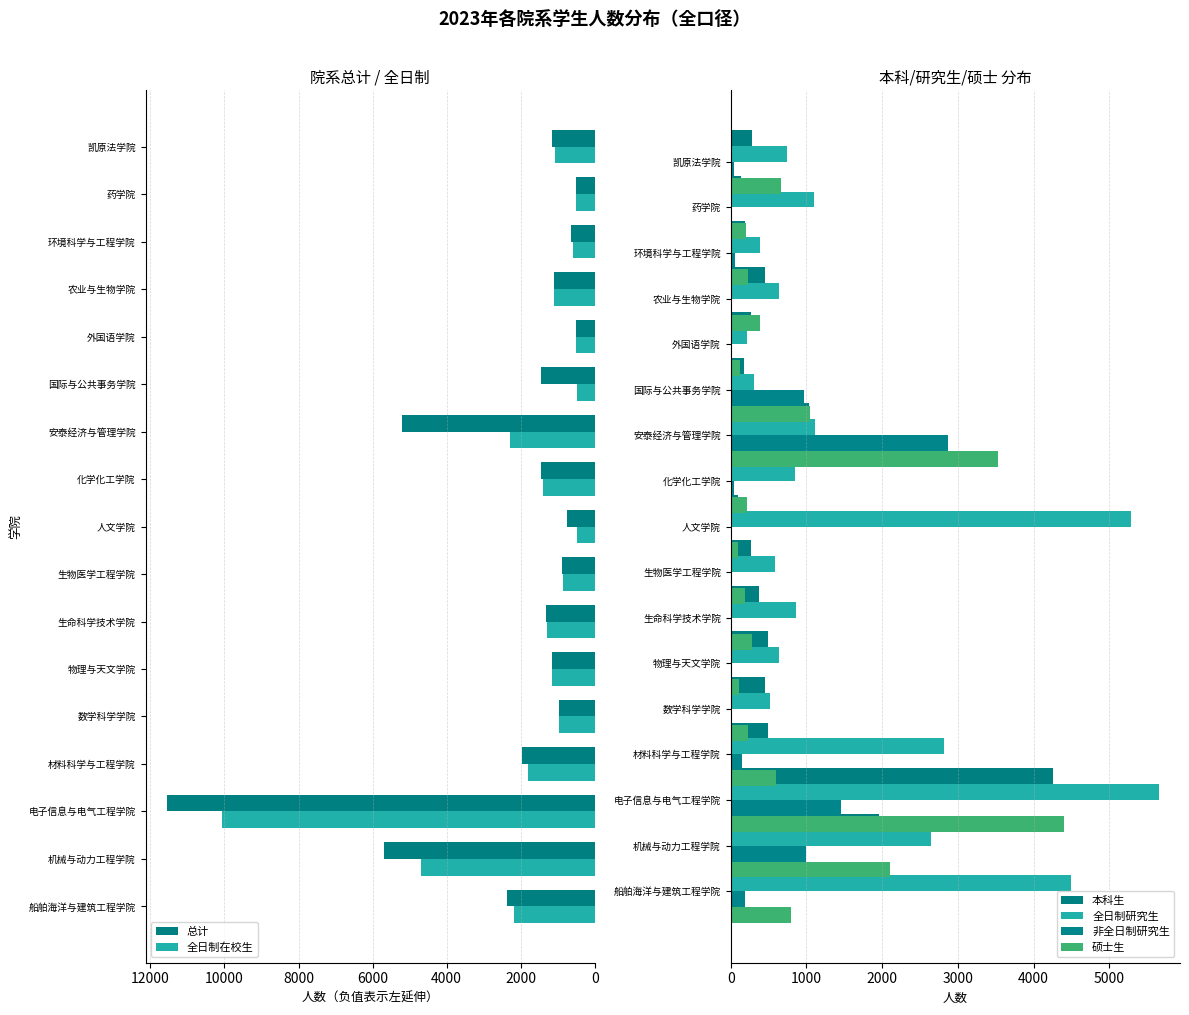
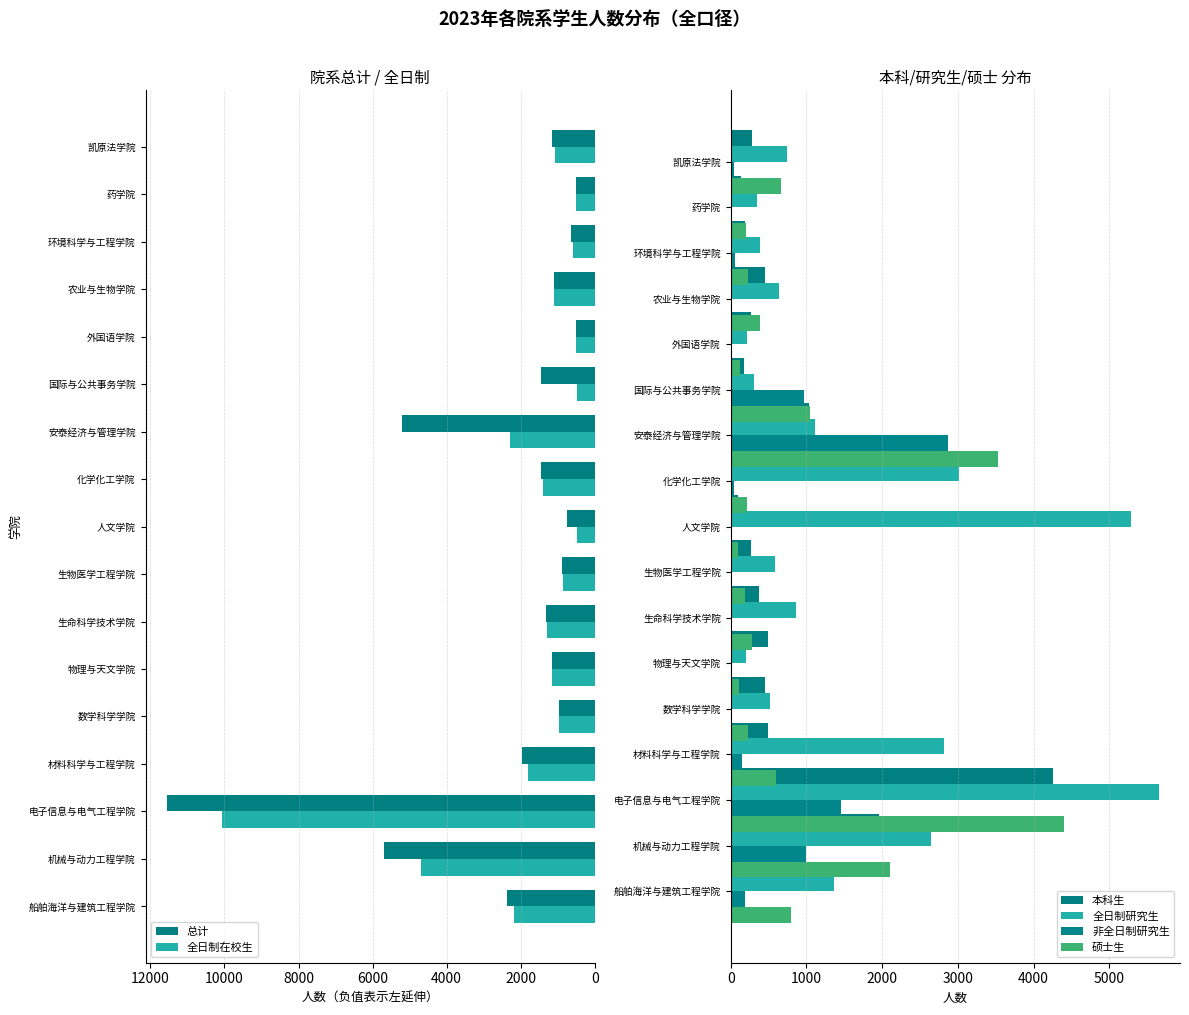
  {
    "本科/研究生/硕士 分布": {
      "全日制研究生": {
        "凯原法学院": 700,
-       "药学院": 1100,
+       "药学院": 300,
        "环境科学与工程学院": 400,
        "农业与生物学院": 600,
        "外国语学院": 200,
        "国际与公共事务学院": 300,
        "安泰经济与管理学院": 1100,
-       "化学化工学院": 900,
+       "化学化工学院": 3000,
        "人文学院": 5300,
        "生物医学工程学院": 600,
        "生命科学技术学院": 900,
-       "物理与天文学院": 600,
+       "物理与天文学院": 200,
        "数学科学学院": 500,
        "材料科学与工程学院": 2800,
        "电子信息与电气工程学院": 5700,
        "机械与动力工程学院": 2600,
-       "船舶海洋与建筑工程学院": 4500
+       "船舶海洋与建筑工程学院": 1400
      }
    }
  }
